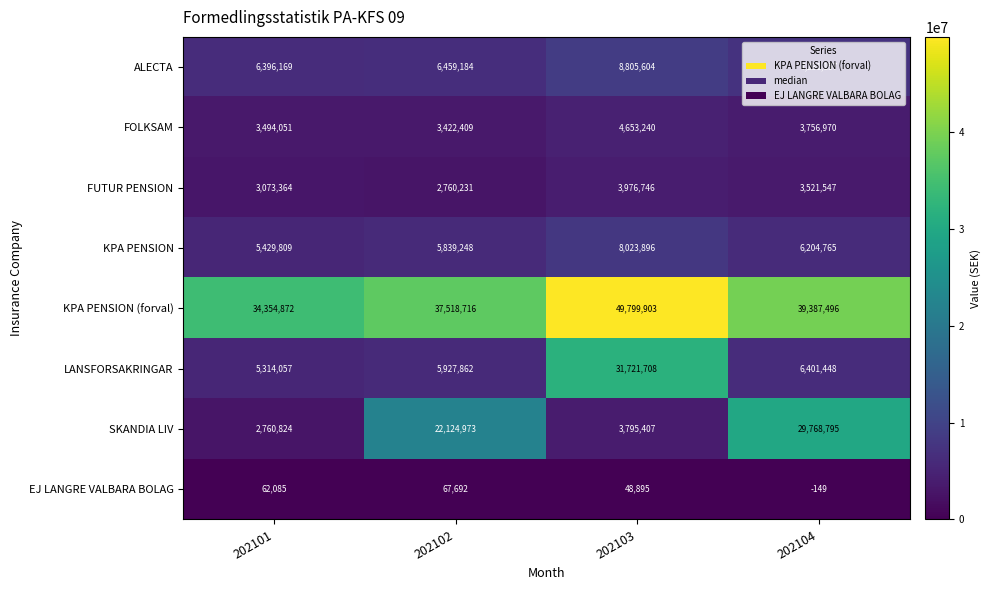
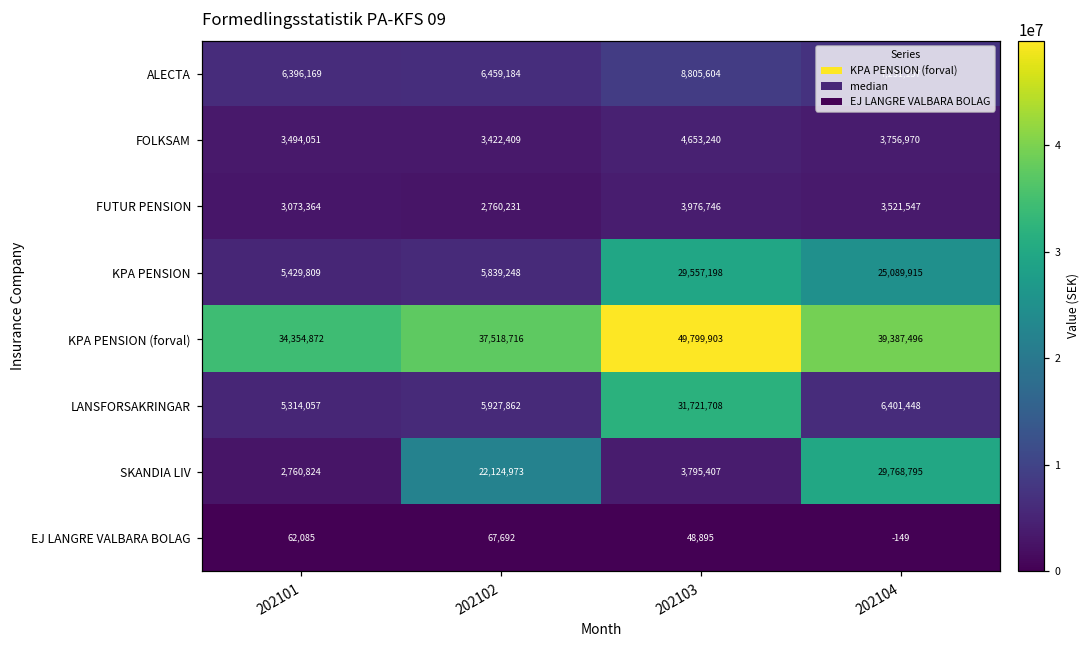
  {
    "ALECTA": {
      "202101": "6,396,169",
      "202102": "6,459,184",
      "202103": "8,805,604"
    },
    "FOLKSAM": {
      "202101": "3,494,051",
      "202102": "3,422,409",
      "202103": "4,653,240",
      "202104": "3,756,970"
    },
    "FUTUR PENSION": {
      "202101": "3,073,364",
      "202102": "2,760,231",
      "202103": "3,976,746",
      "202104": "3,521,547"
    },
    "KPA PENSION": {
      "202101": "5,429,809",
      "202102": "5,839,248",
-     "202103": "8,023,896",
-     "202104": "6,204,765"
+     "202103": "29,557,198",
+     "202104": "25,089,915"
    },
    "KPA PENSION (forval)": {
      "202101": "34,354,872",
      "202102": "37,518,716",
      "202103": "49,799,903",
      "202104": "39,387,496"
    },
    "LANSFORSAKRINGAR": {
      "202101": "5,314,057",
      "202102": "5,927,862",
      "202103": "31,721,708",
      "202104": "6,401,448"
    },
    "SKANDIA LIV": {
      "202101": "2,760,824",
      "202102": "22,124,973",
      "202103": "3,795,407",
      "202104": "29,768,795"
    },
    "EJ LANGRE VALBARA BOLAG": {
      "202101": "62,085",
      "202102": "67,692",
      "202103": "48,895",
      "202104": "-149"
    }
  }
